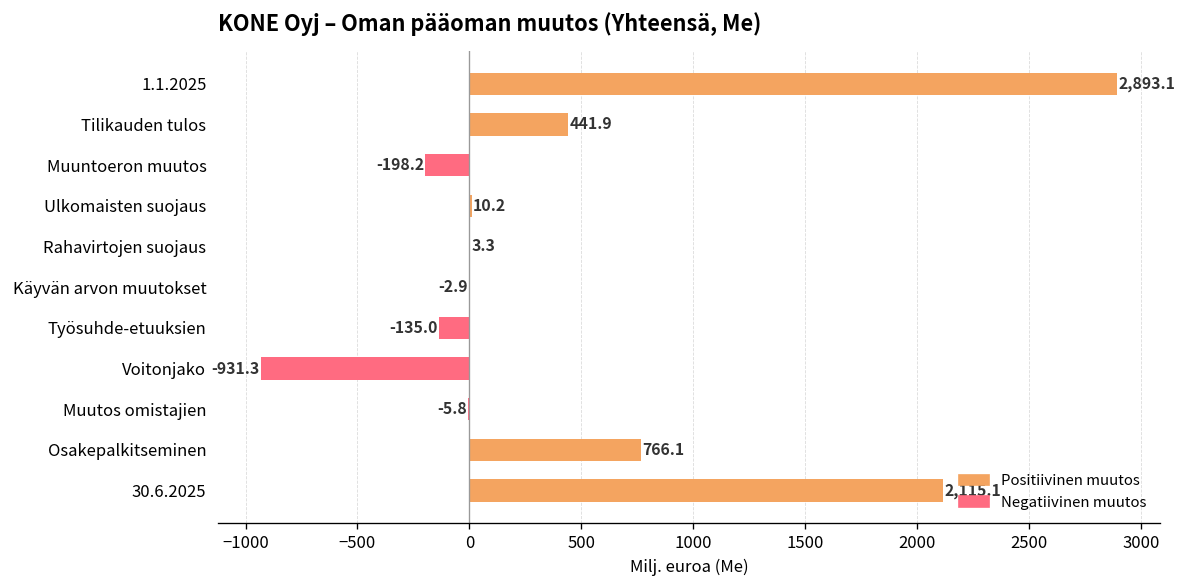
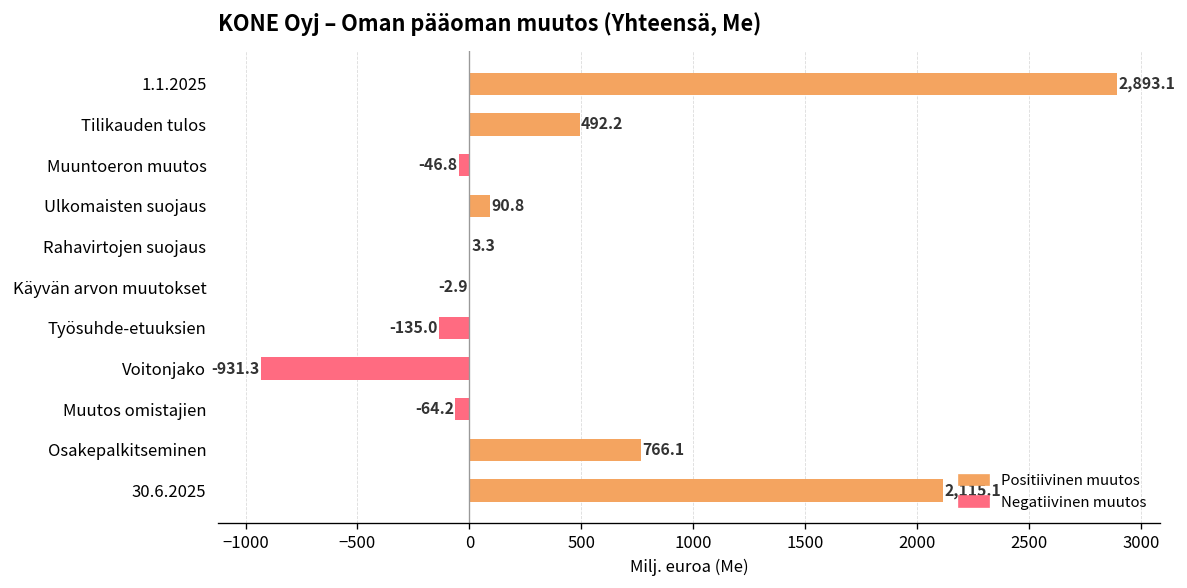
  {
    "1.1.2025": "2,893.1",
-   "Tilikauden tulos": "441.9",
-   "Muuntoeron muutos": "-198.2",
-   "Ulkomaisten suojaus": "10.2",
+   "Tilikauden tulos": "492.2",
+   "Muuntoeron muutos": "-46.8",
+   "Ulkomaisten suojaus": "90.8",
    "Rahavirtojen suojaus": "3.3",
    "Käyvän arvon muutokset": "-2.9",
    "Työsuhde-etuuksien": "-135.0",
    "Voitonjako": "-931.3",
-   "Muutos omistajien": "-5.8",
+   "Muutos omistajien": "-64.2",
    "Osakepalkitseminen": "766.1",
    "30.6.2025": "2,115.1"
  }
